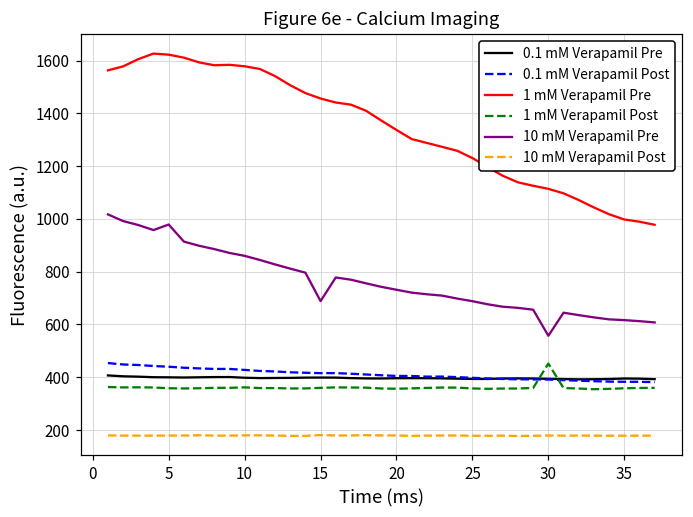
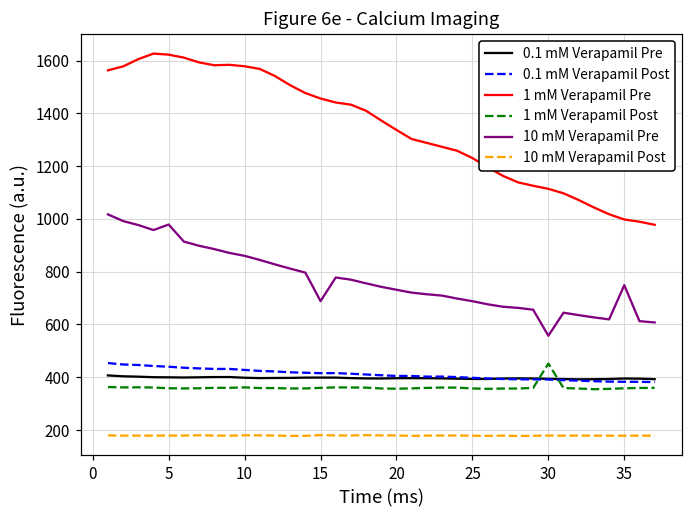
  {
    "0.1 mM Verapamil Pre": {
      "5": 400,
      "10": 400,
      "15": 400,
      "35": 400
    },
    "0.1 mM Verapamil Post": {
      "5": 440,
      "10": 430,
      "15": 420,
      "35": 380
    },
    "1 mM Verapamil Pre": {
      "5": 1620,
      "10": 1580,
      "15": 1460,
      "20": 1340,
      "25": 1230,
      "30": 1110,
      "35": 1000
    },
    "1 mM Verapamil Post": {
      "5": 360,
      "10": 360,
      "15": 360,
      "20": 360,
      "25": 360,
      "30": 450,
      "35": 360
    },
    "10 mM Verapamil Pre": {
      "5": 980,
      "10": 860,
      "15": 690,
      "20": 730,
      "25": 690,
      "30": 560,
-     "35": 620
+     "35": 750
    },
    "10 mM Verapamil Post": {
      "5": 180,
      "10": 180,
      "15": 180,
      "20": 180,
      "25": 180,
      "30": 180,
      "35": 180
    }
  }
